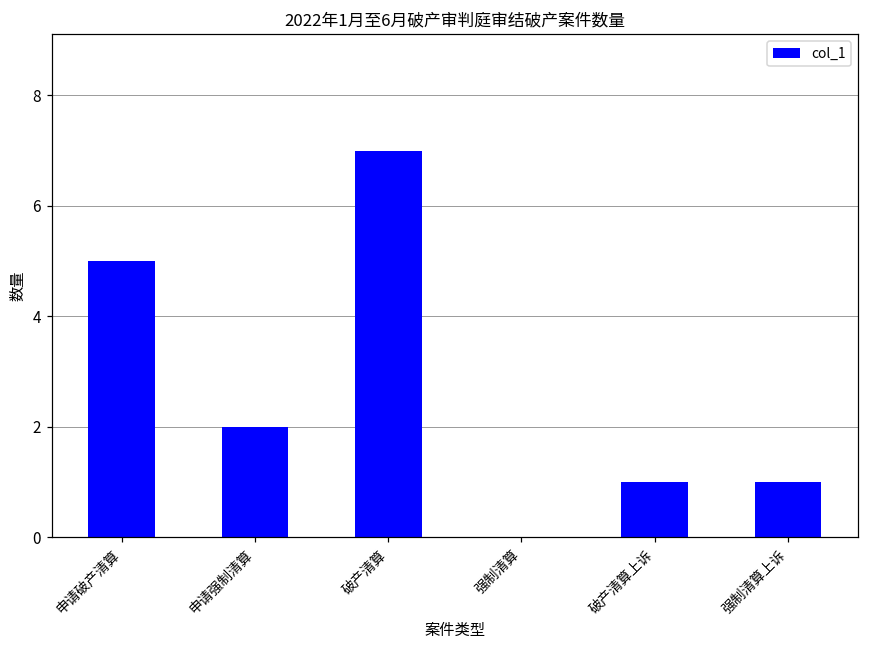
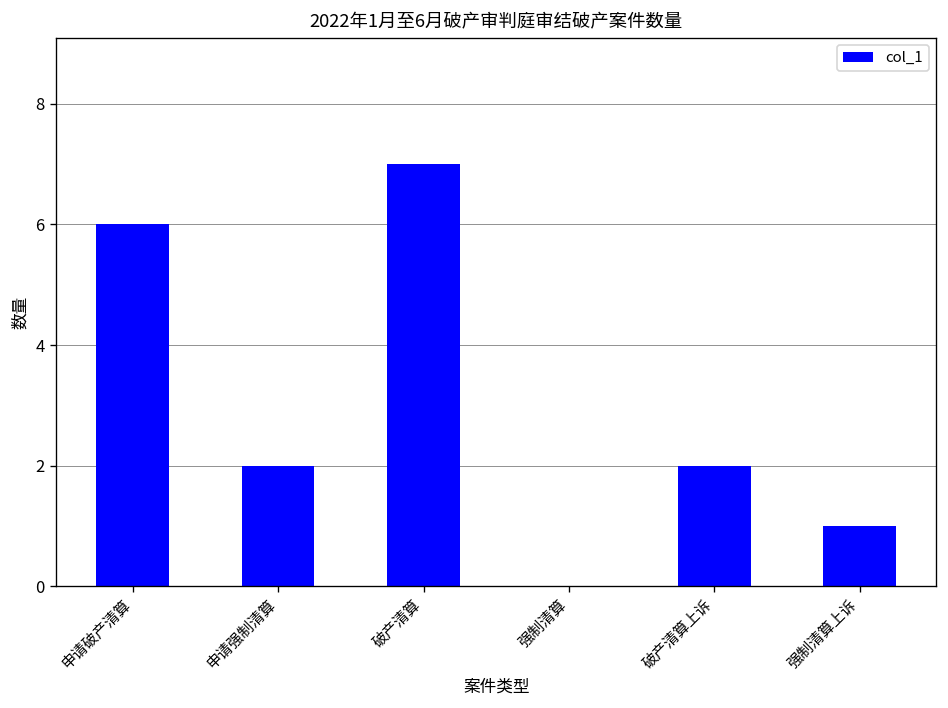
  {
-   "申请破产清算": 5,
+   "申请破产清算": 6,
    "申请强制清算": 2,
    "破产清算": 7,
    "强制清算": 0,
-   "破产清算上诉": 1,
+   "破产清算上诉": 2,
    "强制清算上诉": 1
  }
